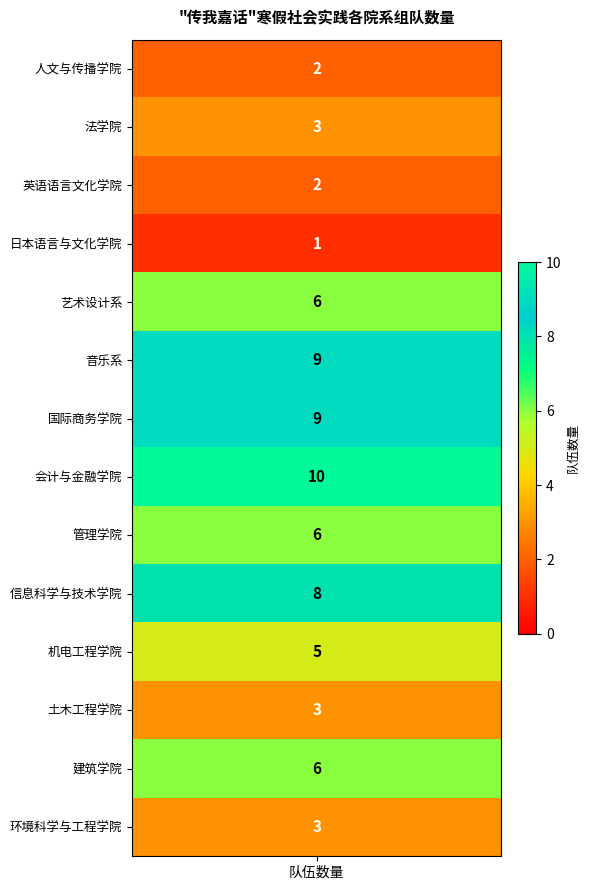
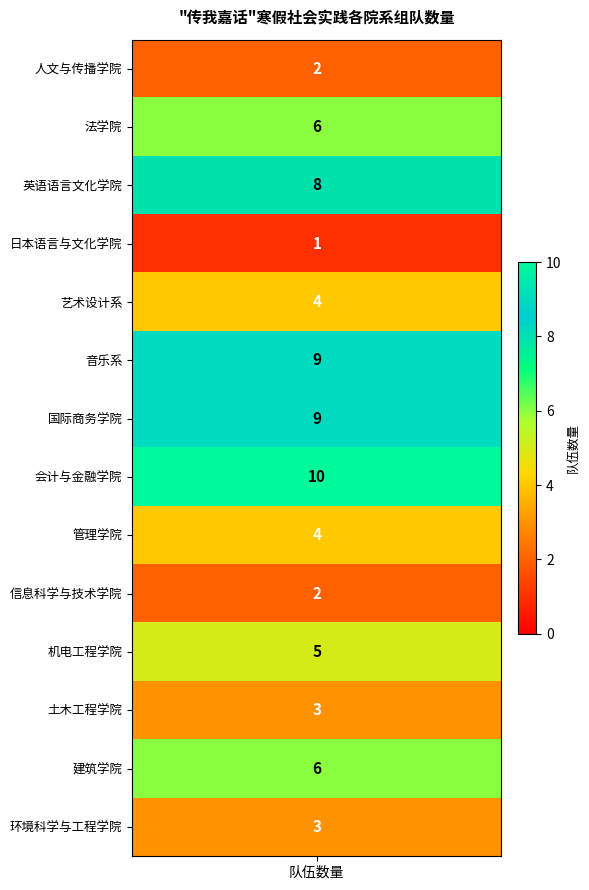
  {
    "人文与传播学院": {
      "队伍数量": 2
    },
    "法学院": {
-     "队伍数量": 3
+     "队伍数量": 6
    },
    "英语语言文化学院": {
-     "队伍数量": 2
+     "队伍数量": 8
    },
    "日本语言与文化学院": {
      "队伍数量": 1
    },
    "艺术设计系": {
-     "队伍数量": 6
+     "队伍数量": 4
    },
    "音乐系": {
      "队伍数量": 9
    },
    "国际商务学院": {
      "队伍数量": 9
    },
    "会计与金融学院": {
      "队伍数量": 10
    },
    "管理学院": {
-     "队伍数量": 6
+     "队伍数量": 4
    },
    "信息科学与技术学院": {
-     "队伍数量": 8
+     "队伍数量": 2
    },
    "机电工程学院": {
      "队伍数量": 5
    },
    "土木工程学院": {
      "队伍数量": 3
    },
    "建筑学院": {
      "队伍数量": 6
    },
    "环境科学与工程学院": {
      "队伍数量": 3
    }
  }
